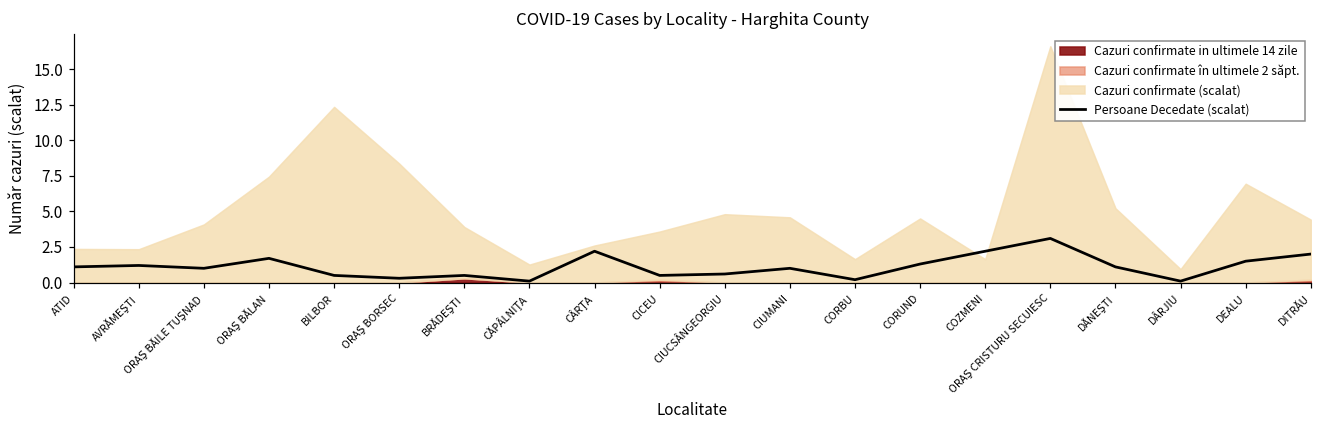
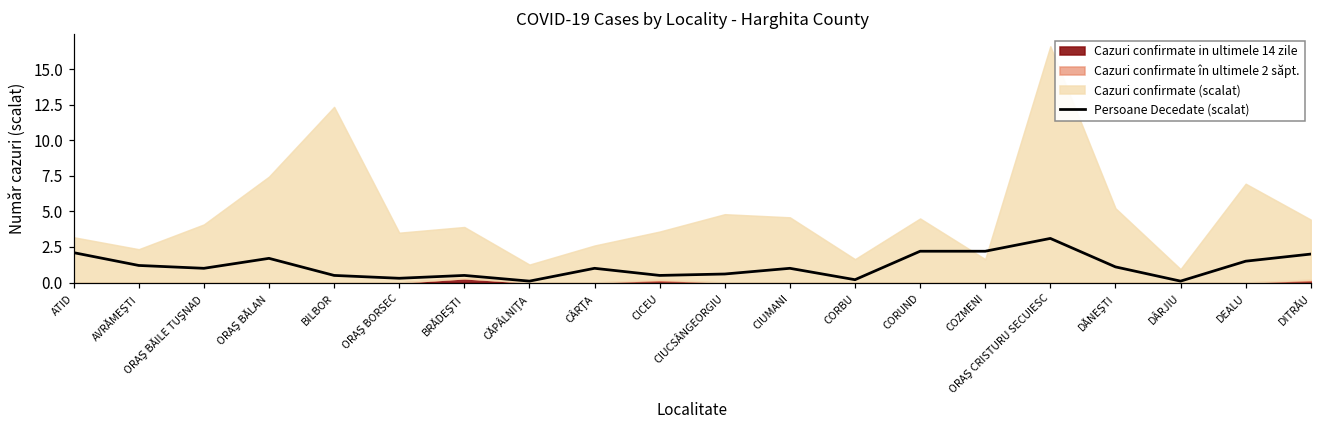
  {
    "Persoane Decedate (scalat)": {
-     "ATID": 1.1,
+     "ATID": 2.1,
      "AVRĂMEŞTI": 1.2,
      "ORAŞ BĂILE TUŞNAD": 1.0,
      "ORAŞ BĂLAN": 1.7,
      "BILBOR": 0.5,
      "ORAŞ BORSEC": 0.3,
      "BRĂDEŞTI": 0.5,
-     "CÂRŢA": 2.2,
+     "CÂRŢA": 1.0,
      "CICEU": 0.5,
      "CIUCSÂNGEORGIU": 0.6,
      "CIUMANI": 1.0,
      "CORBU": 0.2,
-     "CORUND": 1.3,
+     "CORUND": 2.2,
      "COZMENI": 2.2,
      "ORAŞ CRISTURU SECUIESC": 3.1,
      "DĂNEŞTI": 1.1,
      "DEALU": 1.5,
      "DITRĂU": 2.0
    },
    "Cazuri confirmate (scalat)": {
-     "ATID": 2.4,
+     "ATID": 3.2,
      "AVRĂMEŞTI": 2.3,
      "ORAŞ BĂILE TUŞNAD": 4.1,
      "ORAŞ BĂLAN": 7.4,
      "BILBOR": 12.3,
-     "ORAŞ BORSEC": 8.4,
+     "ORAŞ BORSEC": 3.5,
      "BRĂDEŞTI": 3.6,
      "CĂPÂLNIŢA": 1.3,
      "CÂRŢA": 2.6,
      "CICEU": 3.4,
      "CIUCSÂNGEORGIU": 4.8,
      "CIUMANI": 4.6,
      "CORBU": 1.6,
      "CORUND": 4.5,
      "COZMENI": 1.6,
      "ORAŞ CRISTURU SECUIESC": 16.6,
      "DĂNEŞTI": 5.2,
      "DÂRJIU": 0.9,
      "DEALU": 6.9,
      "DITRĂU": 4.2
    }
  }
